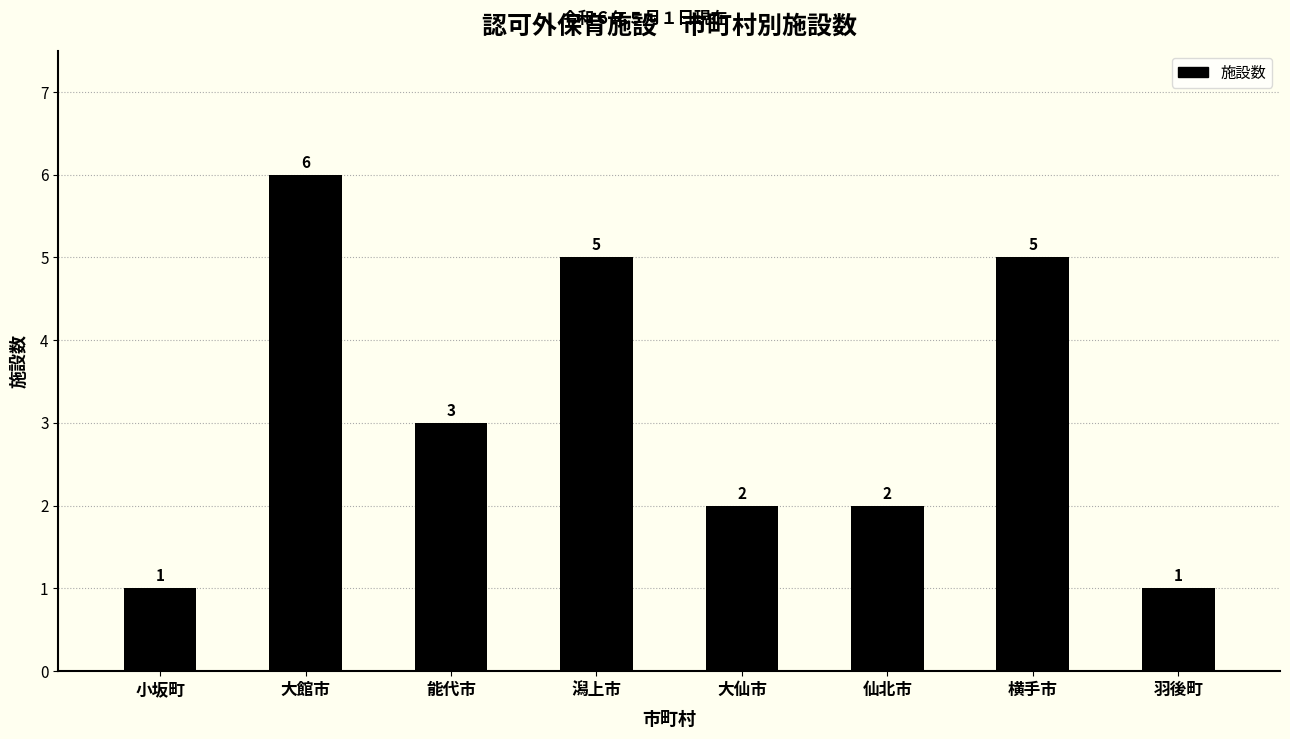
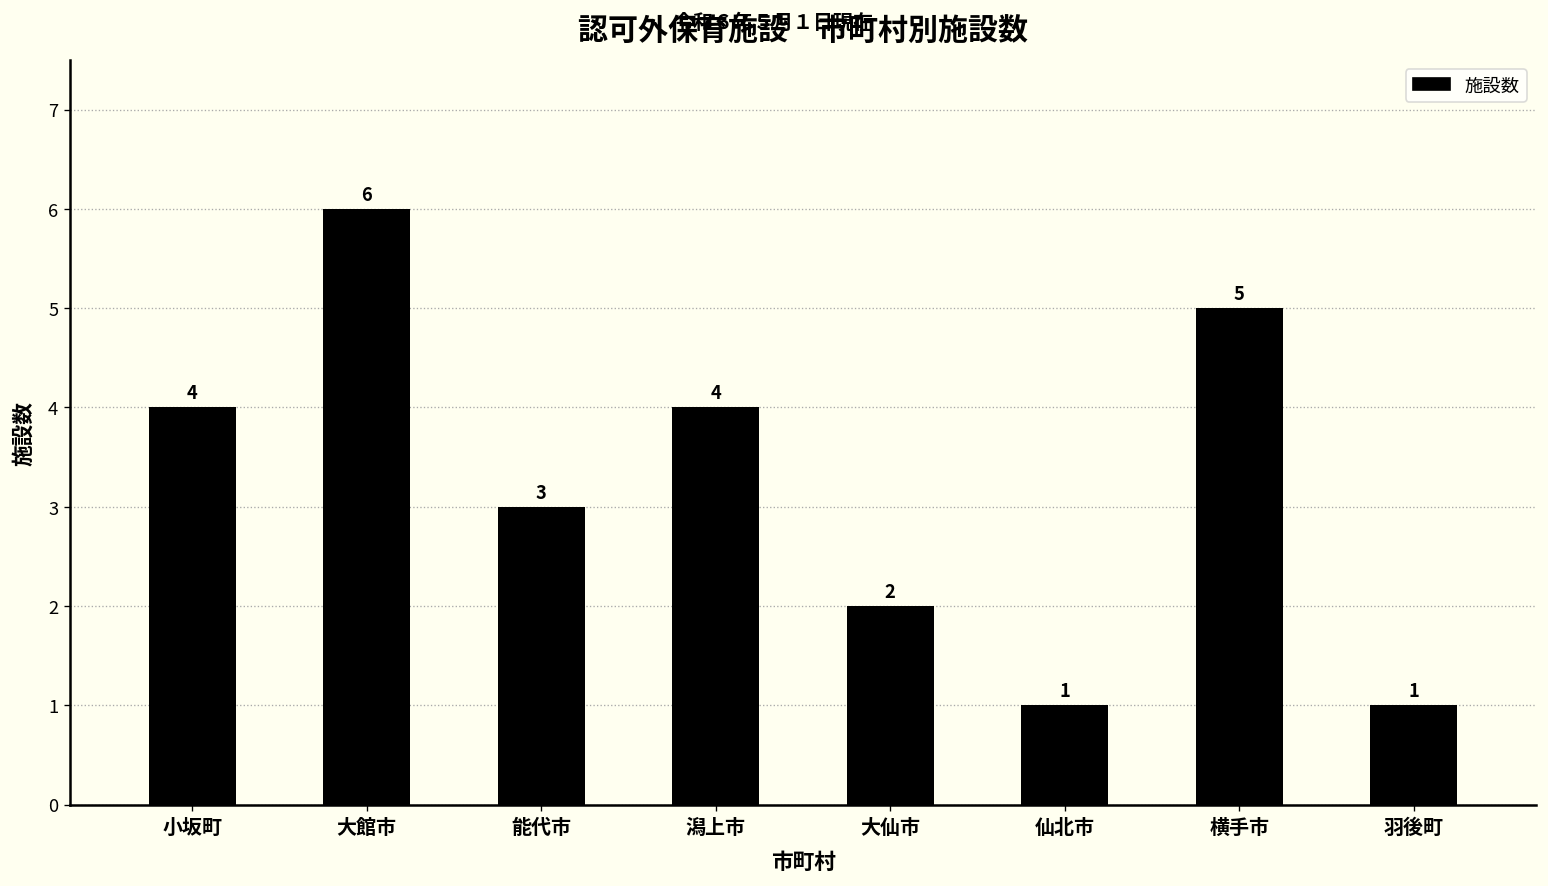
  {
-   "小坂町": 1,
+   "小坂町": 4,
    "大館市": 6,
    "能代市": 3,
-   "潟上市": 5,
+   "潟上市": 4,
    "大仙市": 2,
-   "仙北市": 2,
+   "仙北市": 1,
    "横手市": 5,
    "羽後町": 1
  }
